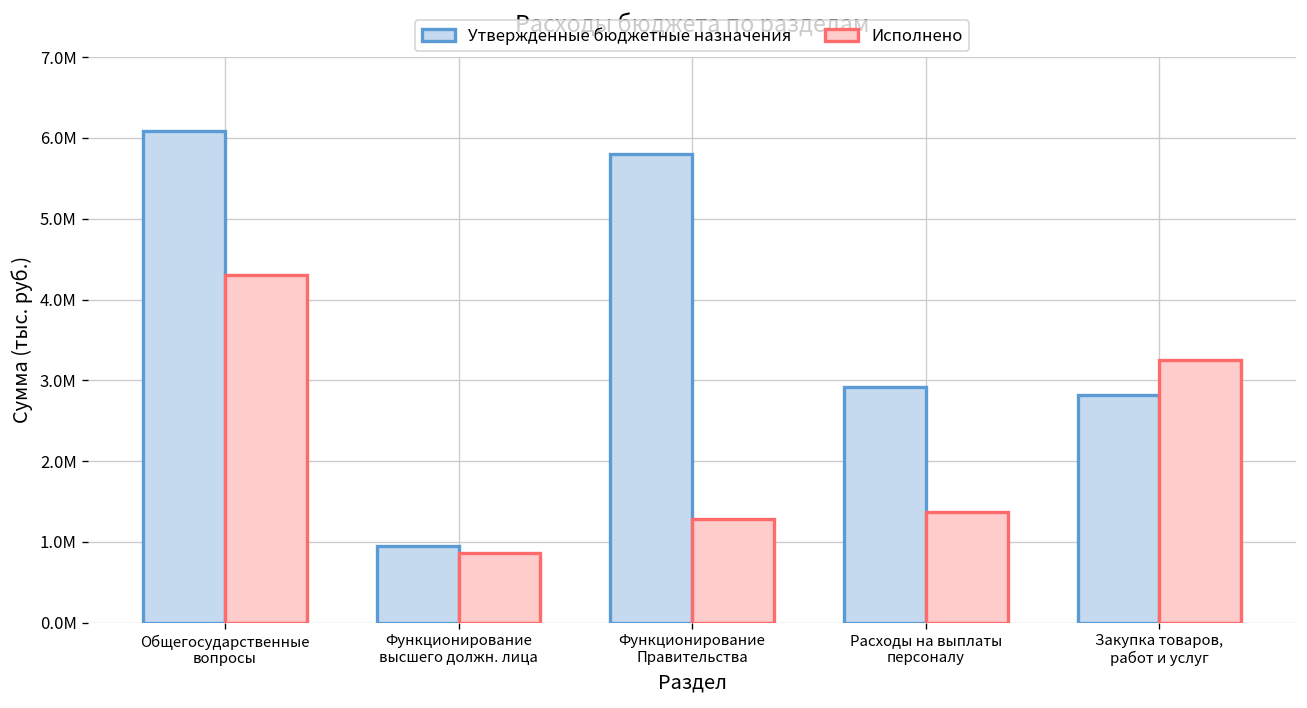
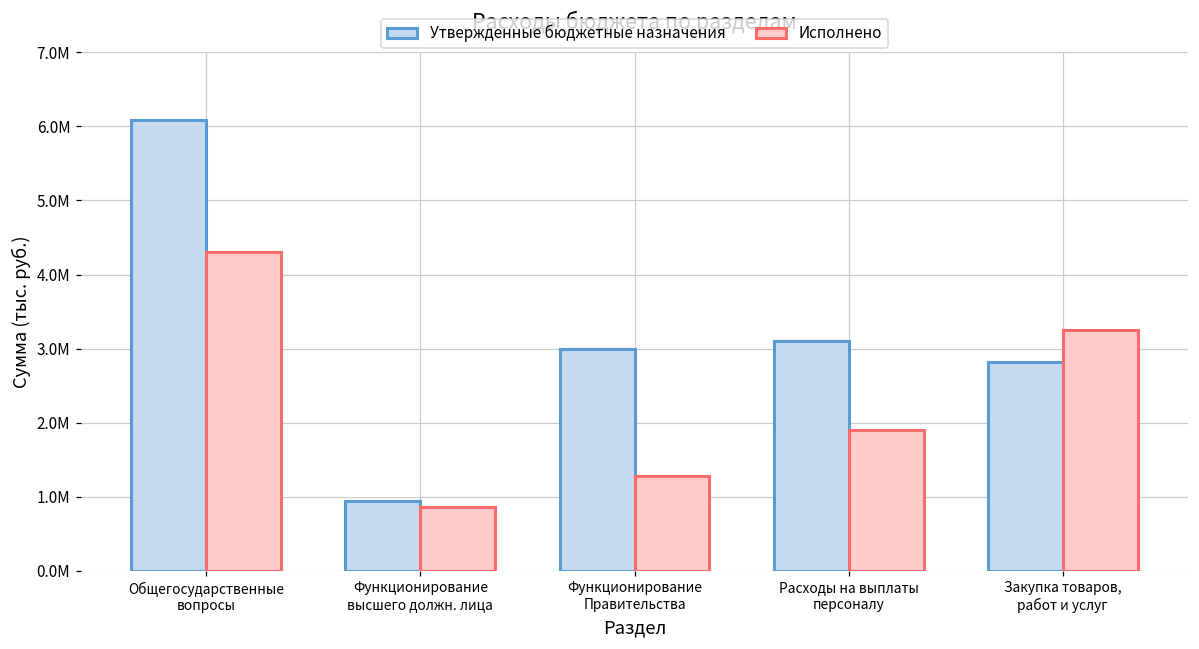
  {
    "Утвержденные бюджетные назначения": {
      "Общегосударственные вопросы": 6100000,
      "Функционирование высшего должн. лица": 900000,
-     "Функционирование Правительства": 5800000,
-     "Расходы на выплаты персоналу": 2900000,
+     "Функционирование Правительства": 3000000,
+     "Расходы на выплаты персоналу": 3100000,
      "Закупка товаров, работ и услуг": 2800000
    },
    "Исполнено": {
      "Общегосударственные вопросы": 4300000,
      "Функционирование высшего должн. лица": 900000,
      "Функционирование Правительства": 1300000,
-     "Расходы на выплаты персоналу": 1400000,
+     "Расходы на выплаты персоналу": 1900000,
      "Закупка товаров, работ и услуг": 3300000
    }
  }
